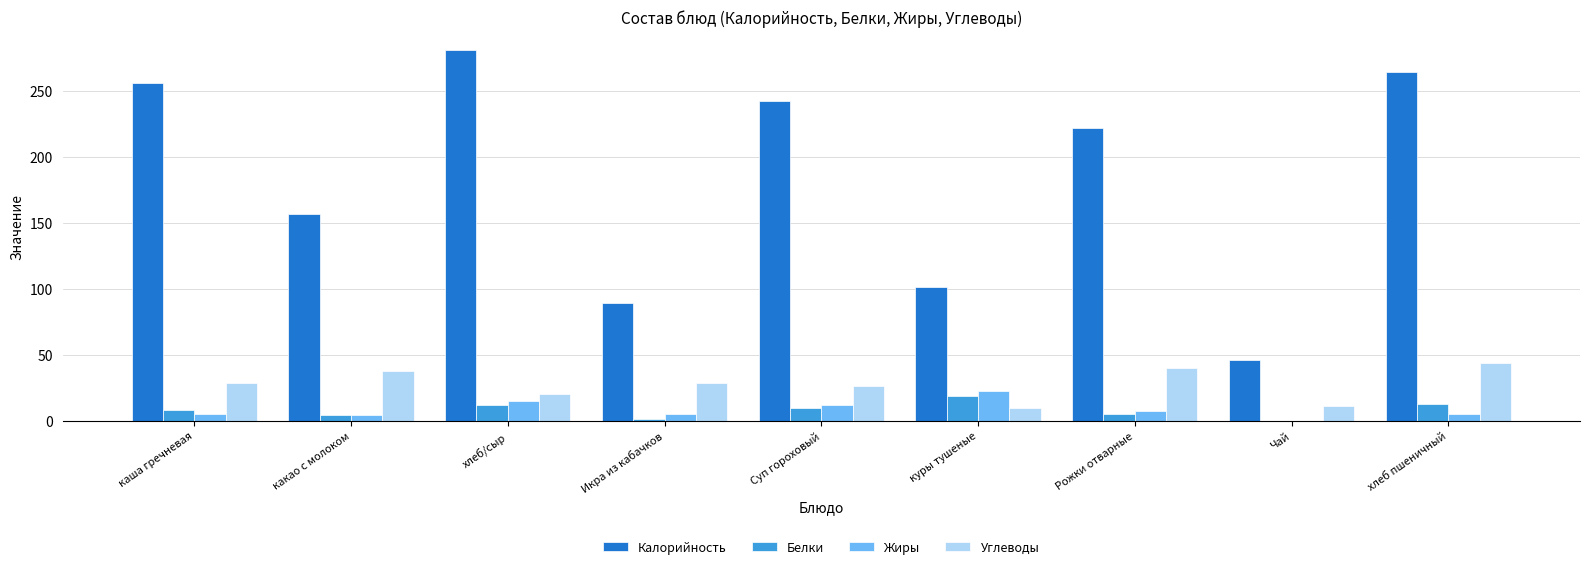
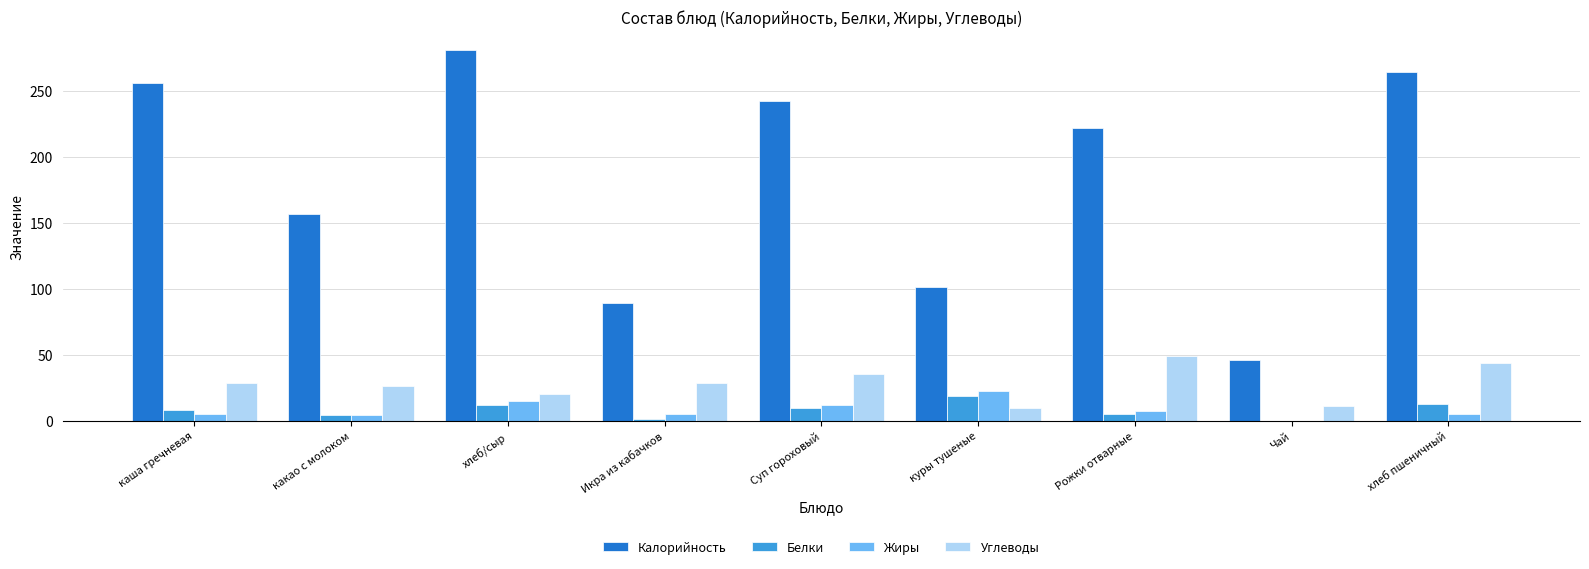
  {
    "Углеводы": {
      "каша гречневая": 29,
-     "какао с молоком": 38,
+     "какао с молоком": 26,
      "хлеб/сыр": 20,
      "Икра из кабачков": 29,
-     "Суп гороховый": 26,
+     "Суп гороховый": 35,
      "куры тушеные": 10,
-     "Рожки отварные": 40,
+     "Рожки отварные": 49,
      "Чай": 11,
      "хлеб пшеничный": 44
    }
  }
